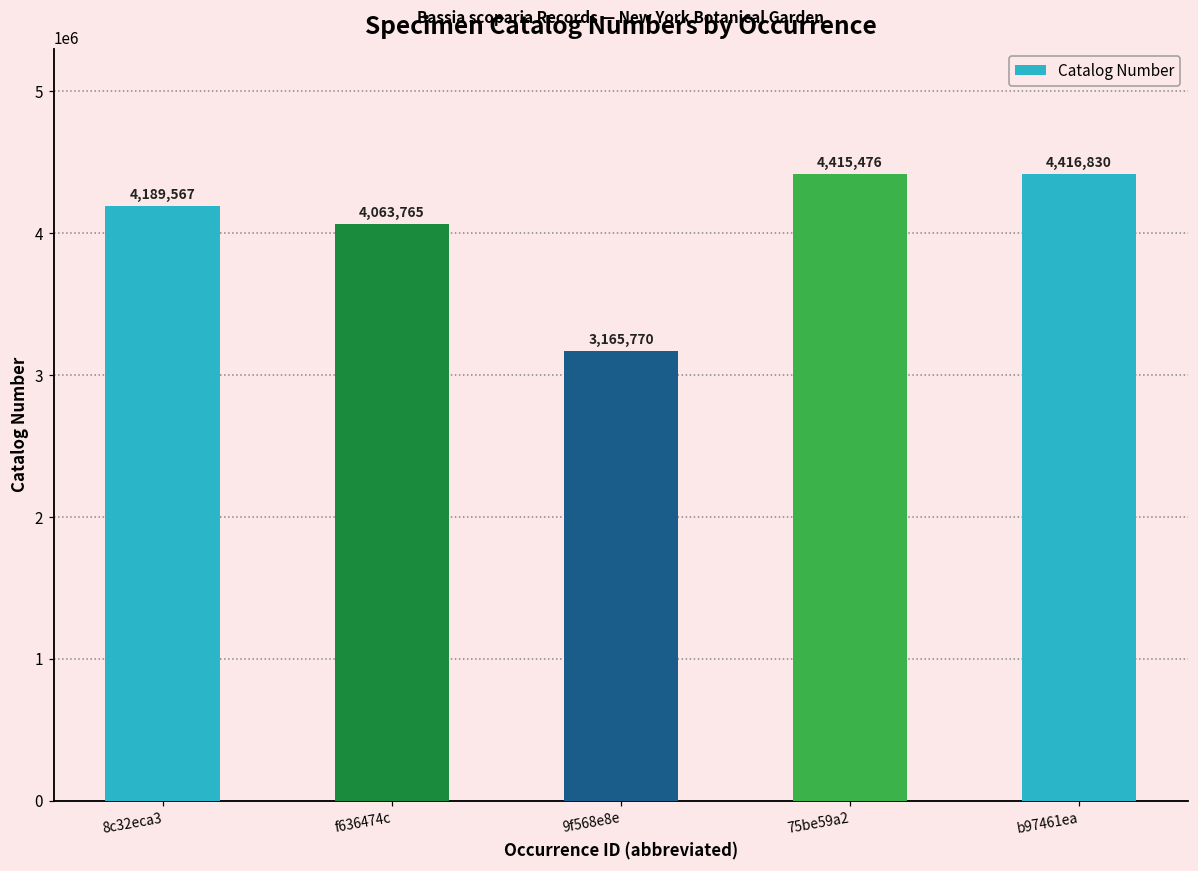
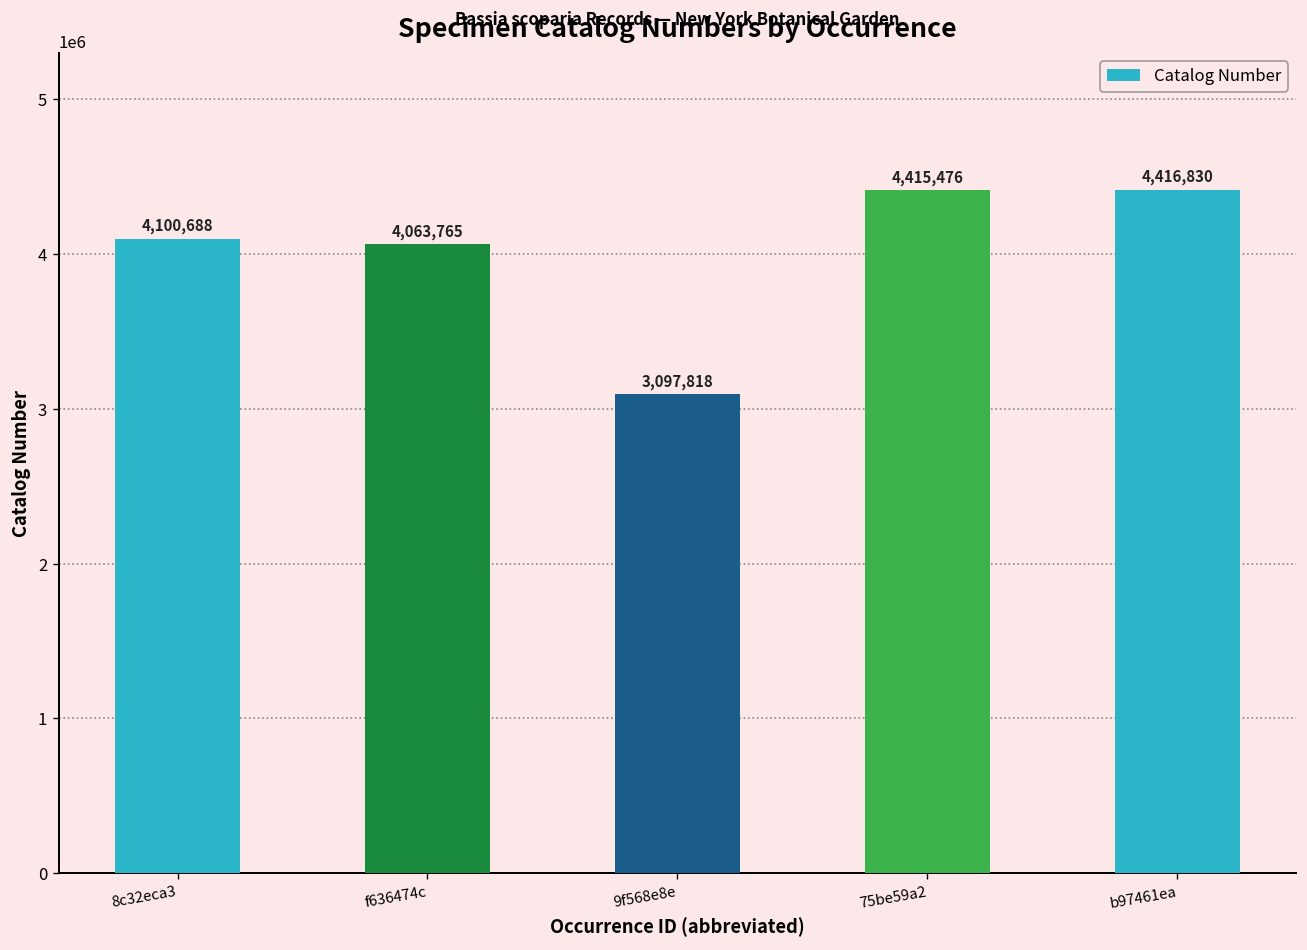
  {
-   "8c32eca3": "4,189,567",
+   "8c32eca3": "4,100,688",
    "f636474c": "4,063,765",
-   "9f568e8e": "3,165,770",
+   "9f568e8e": "3,097,818",
    "75be59a2": "4,415,476",
    "b97461ea": "4,416,830"
  }
